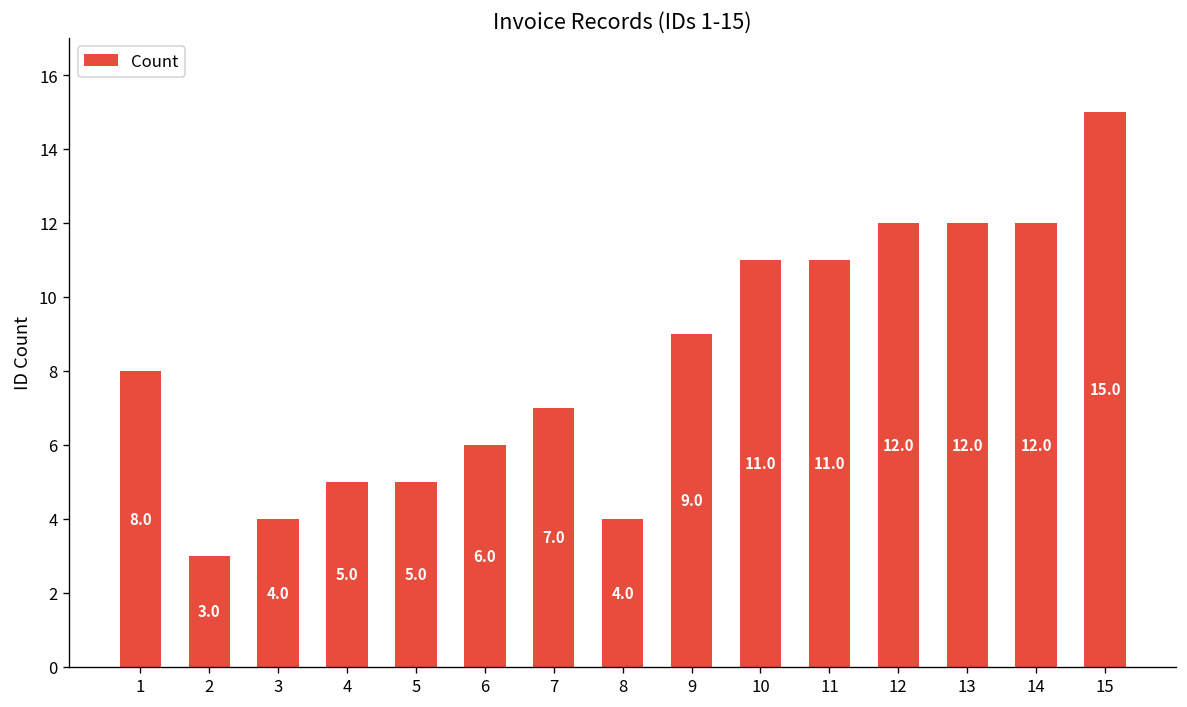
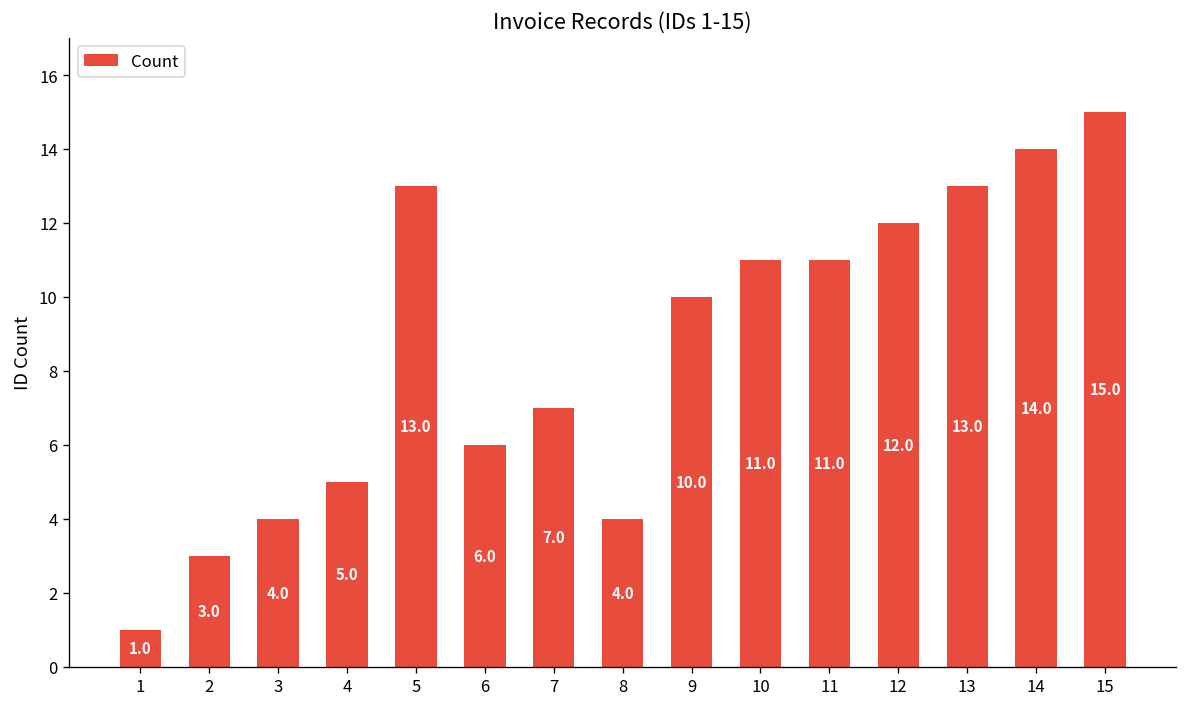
  {
-   "1": 8.0,
+   "1": 1.0,
    "2": 3.0,
    "3": 4.0,
    "4": 5.0,
-   "5": 5.0,
+   "5": 13.0,
    "6": 6.0,
    "7": 7.0,
    "8": 4.0,
-   "9": 9.0,
+   "9": 10.0,
    "10": 11.0,
    "11": 11.0,
    "12": 12.0,
-   "13": 12.0,
-   "14": 12.0,
+   "13": 13.0,
+   "14": 14.0,
    "15": 15.0
  }
